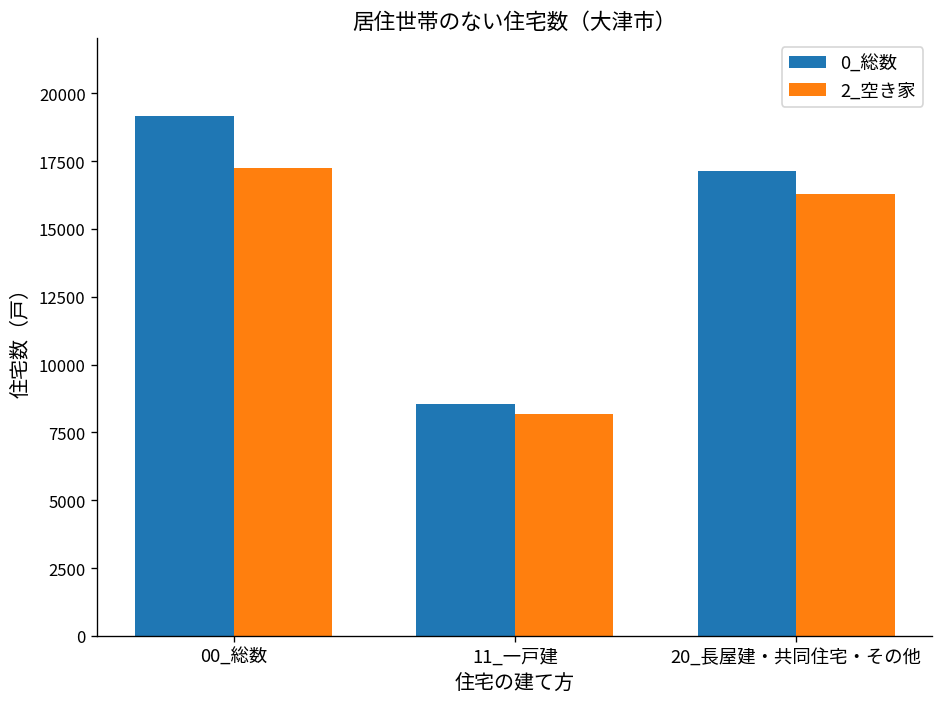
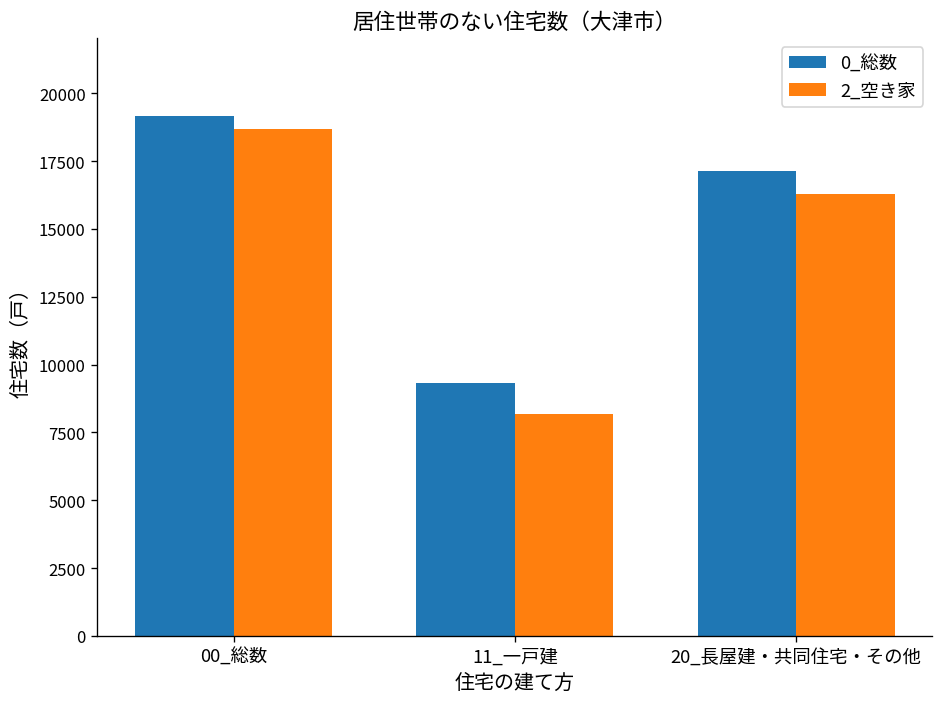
  {
    "0_総数": {
      "00_総数": 19200,
-     "11_一戸建": 8500,
+     "11_一戸建": 9300,
      "20_長屋建・共同住宅・その他": 17100
    },
    "2_空き家": {
-     "00_総数": 17200,
+     "00_総数": 18700,
      "11_一戸建": 8200,
      "20_長屋建・共同住宅・その他": 16300
    }
  }
